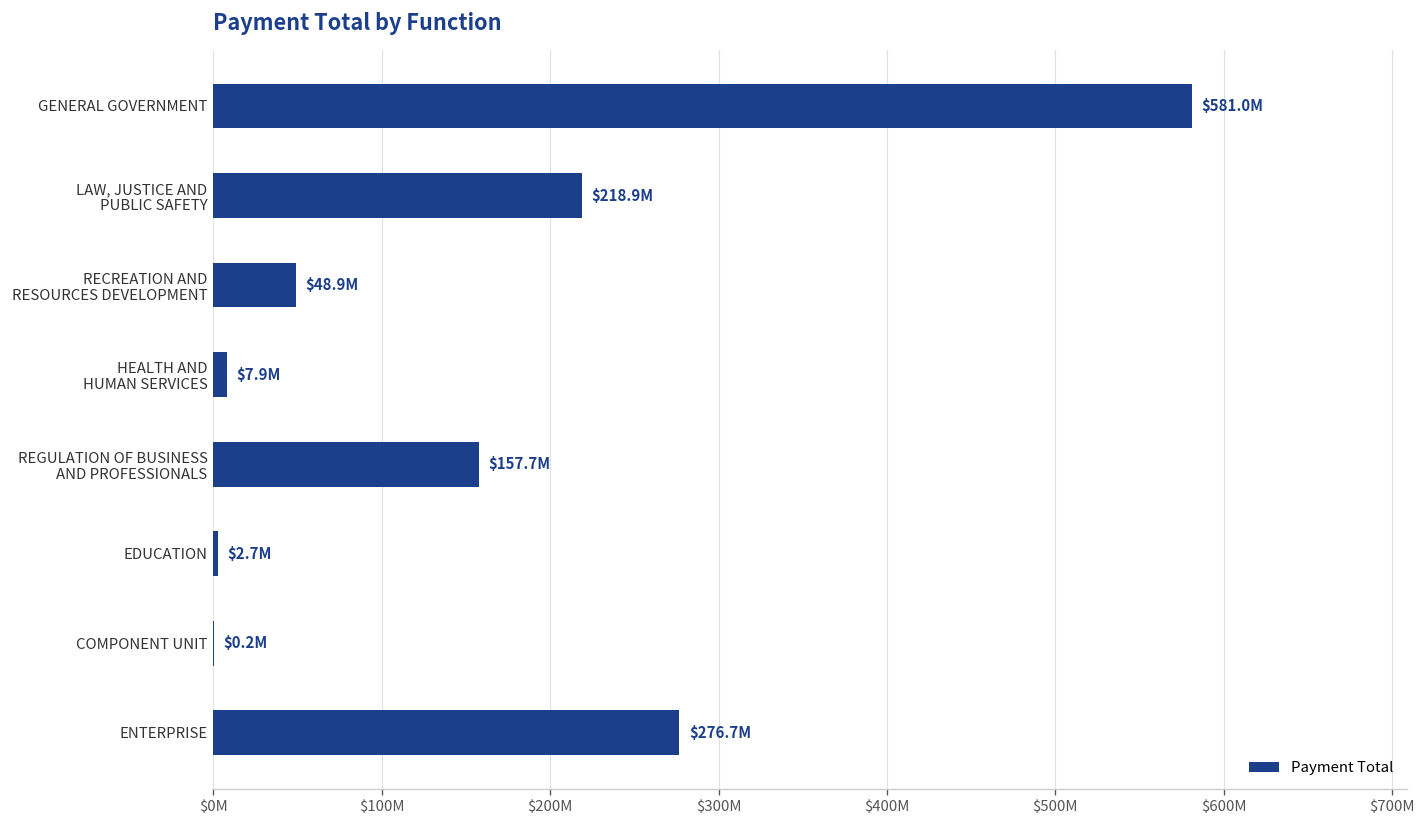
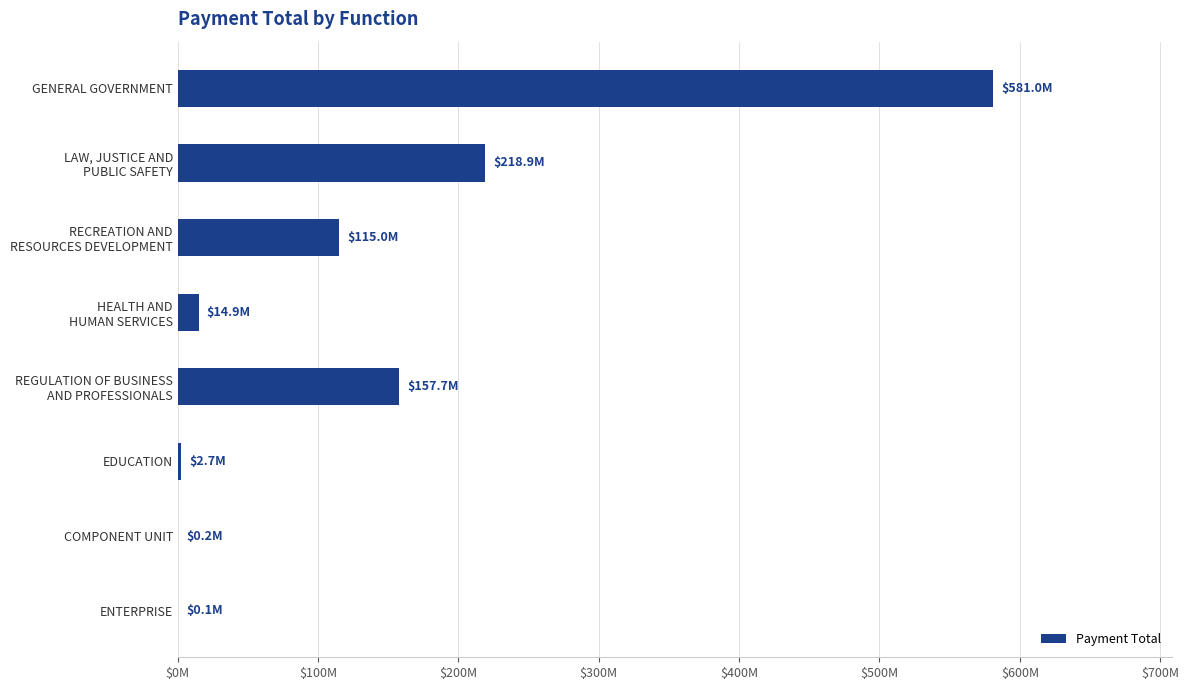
  {
    "GENERAL GOVERNMENT": "$581.0M",
    "LAW, JUSTICE AND PUBLIC SAFETY": "$218.9M",
-   "RECREATION AND RESOURCES DEVELOPMENT": "$48.9M",
-   "HEALTH AND HUMAN SERVICES": "$7.9M",
+   "RECREATION AND RESOURCES DEVELOPMENT": "$115.0M",
+   "HEALTH AND HUMAN SERVICES": "$14.9M",
    "REGULATION OF BUSINESS AND PROFESSIONALS": "$157.7M",
    "EDUCATION": "$2.7M",
    "COMPONENT UNIT": "$0.2M",
-   "ENTERPRISE": "$276.7M"
+   "ENTERPRISE": "$0.1M"
  }
